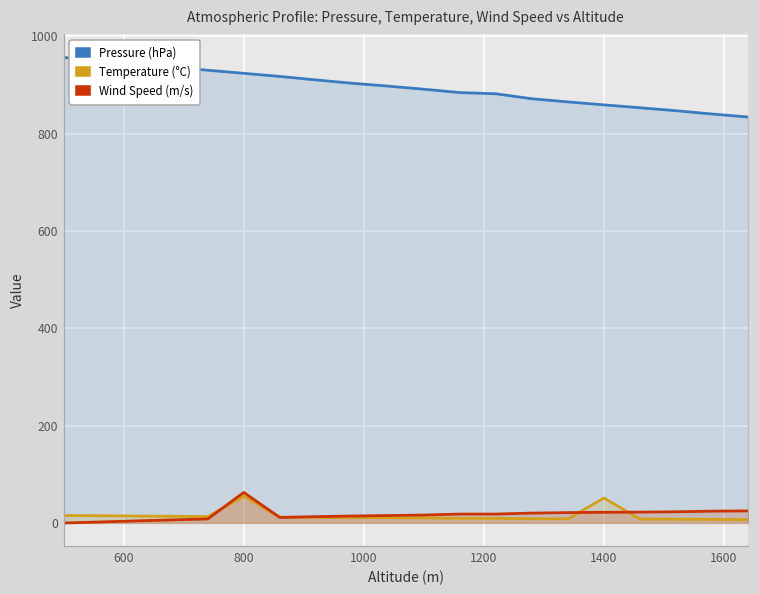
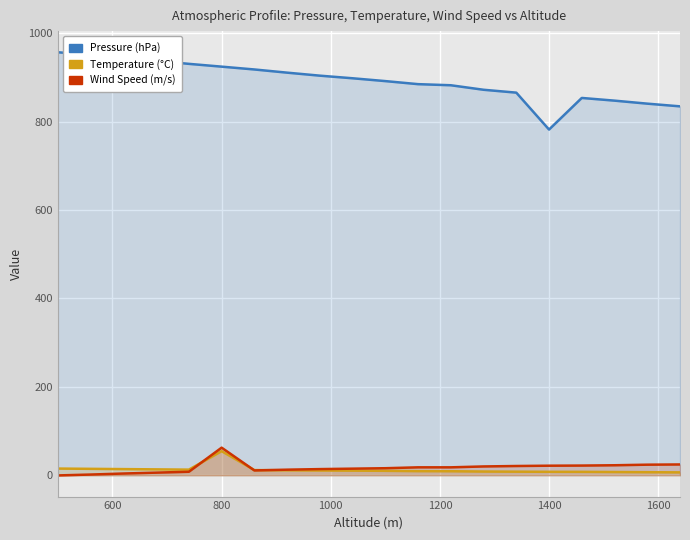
  {
    "Pressure (hPa)": {
      "800": 920,
-     "1400": 860
+     "1400": 780
    },
    "Temperature (°C)": {
      "800": 50,
-     "1400": 50
+     "1400": 10
    },
    "Wind Speed (m/s)": {
      "800": 60,
      "1400": 20
    }
  }
